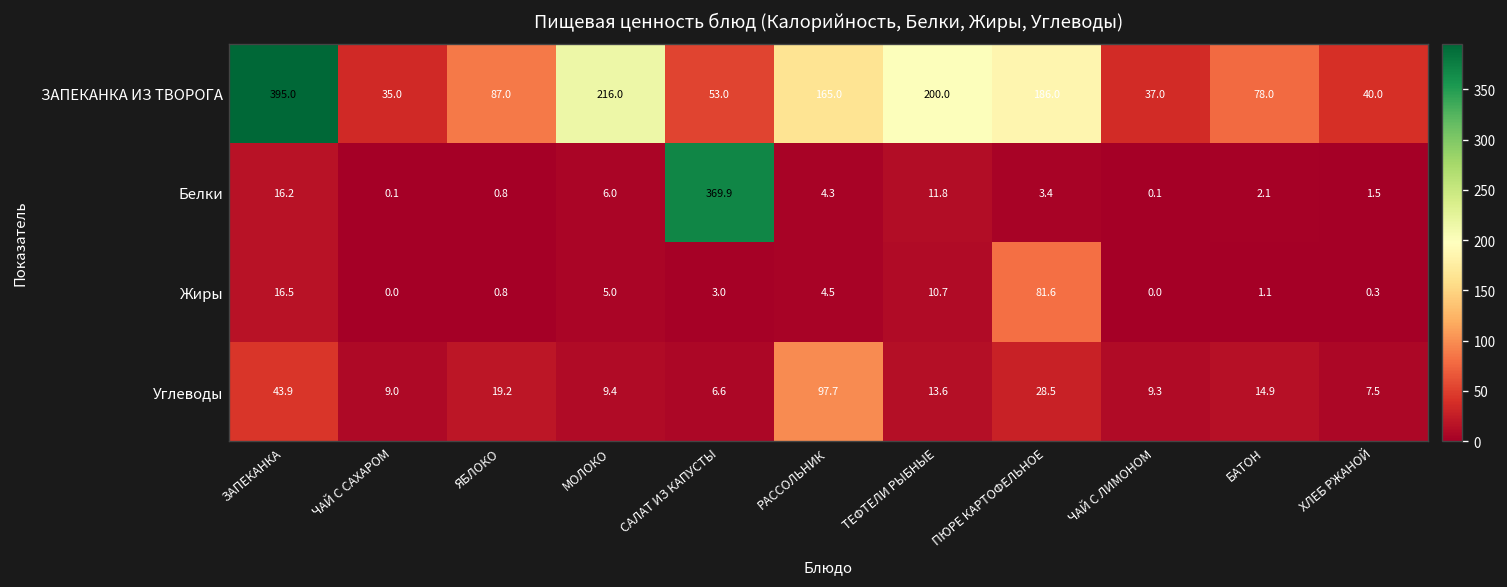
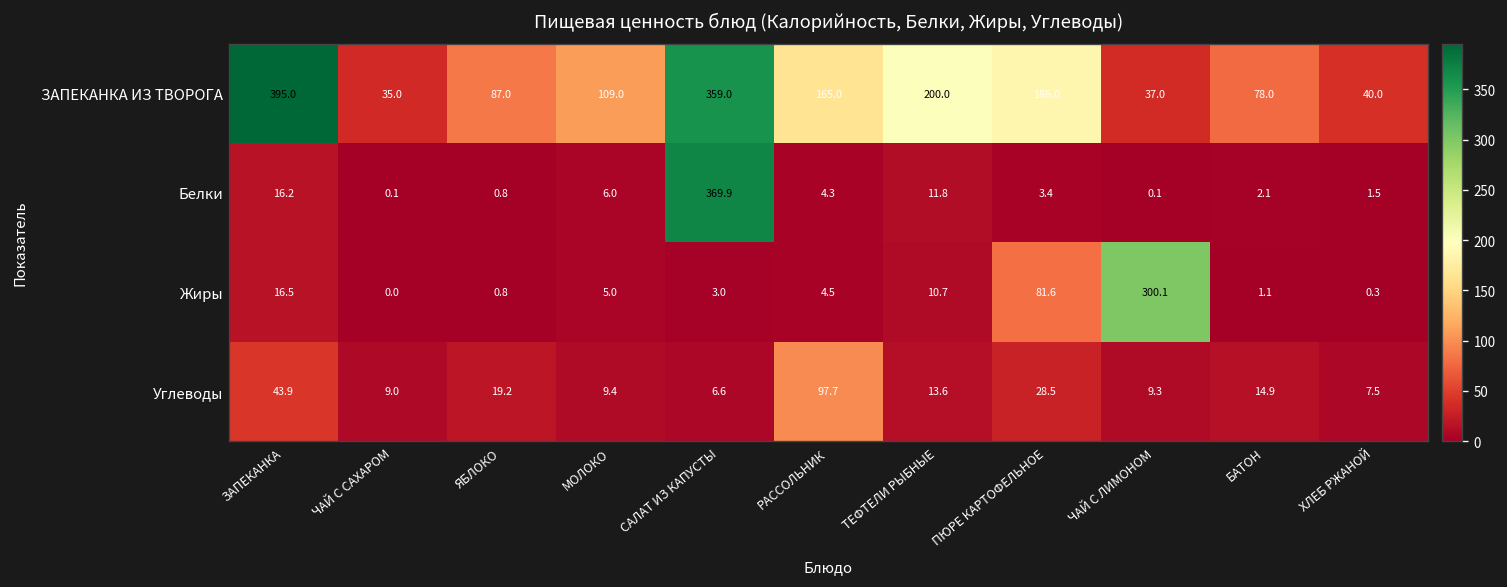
  {
    "ЗАПЕКАНКА ИЗ ТВОРОГА": {
      "ЗАПЕКАНКА": 395.0,
      "ЧАЙ С САХАРОМ": 35.0,
      "ЯБЛОКО": 87.0,
-     "МОЛОКО": 216.0,
-     "САЛАТ ИЗ КАПУСТЫ": 53.0,
+     "МОЛОКО": 109.0,
+     "САЛАТ ИЗ КАПУСТЫ": 359.0,
      "РАССОЛЬНИК": 165.0,
      "ТЕФТЕЛИ РЫБНЫЕ": 200.0,
      "ПЮРЕ КАРТОФЕЛЬНОЕ": 186.0,
      "ЧАЙ С ЛИМОНОМ": 37.0,
      "БАТОН": 78.0,
      "ХЛЕБ РЖАНОЙ": 40.0
    },
    "Белки": {
      "ЗАПЕКАНКА": 16.2,
      "ЧАЙ С САХАРОМ": 0.1,
      "ЯБЛОКО": 0.8,
      "МОЛОКО": 6.0,
      "САЛАТ ИЗ КАПУСТЫ": 369.9,
      "РАССОЛЬНИК": 4.3,
      "ТЕФТЕЛИ РЫБНЫЕ": 11.8,
      "ПЮРЕ КАРТОФЕЛЬНОЕ": 3.4,
      "ЧАЙ С ЛИМОНОМ": 0.1,
      "БАТОН": 2.1,
      "ХЛЕБ РЖАНОЙ": 1.5
    },
    "Жиры": {
      "ЗАПЕКАНКА": 16.5,
      "ЧАЙ С САХАРОМ": 0.0,
      "ЯБЛОКО": 0.8,
      "МОЛОКО": 5.0,
      "САЛАТ ИЗ КАПУСТЫ": 3.0,
      "РАССОЛЬНИК": 4.5,
      "ТЕФТЕЛИ РЫБНЫЕ": 10.7,
      "ПЮРЕ КАРТОФЕЛЬНОЕ": 81.6,
-     "ЧАЙ С ЛИМОНОМ": 0.0,
+     "ЧАЙ С ЛИМОНОМ": 300.1,
      "БАТОН": 1.1,
      "ХЛЕБ РЖАНОЙ": 0.3
    },
    "Углеводы": {
      "ЗАПЕКАНКА": 43.9,
      "ЧАЙ С САХАРОМ": 9.0,
      "ЯБЛОКО": 19.2,
      "МОЛОКО": 9.4,
      "САЛАТ ИЗ КАПУСТЫ": 6.6,
      "РАССОЛЬНИК": 97.7,
      "ТЕФТЕЛИ РЫБНЫЕ": 13.6,
      "ПЮРЕ КАРТОФЕЛЬНОЕ": 28.5,
      "ЧАЙ С ЛИМОНОМ": 9.3,
      "БАТОН": 14.9,
      "ХЛЕБ РЖАНОЙ": 7.5
    }
  }
